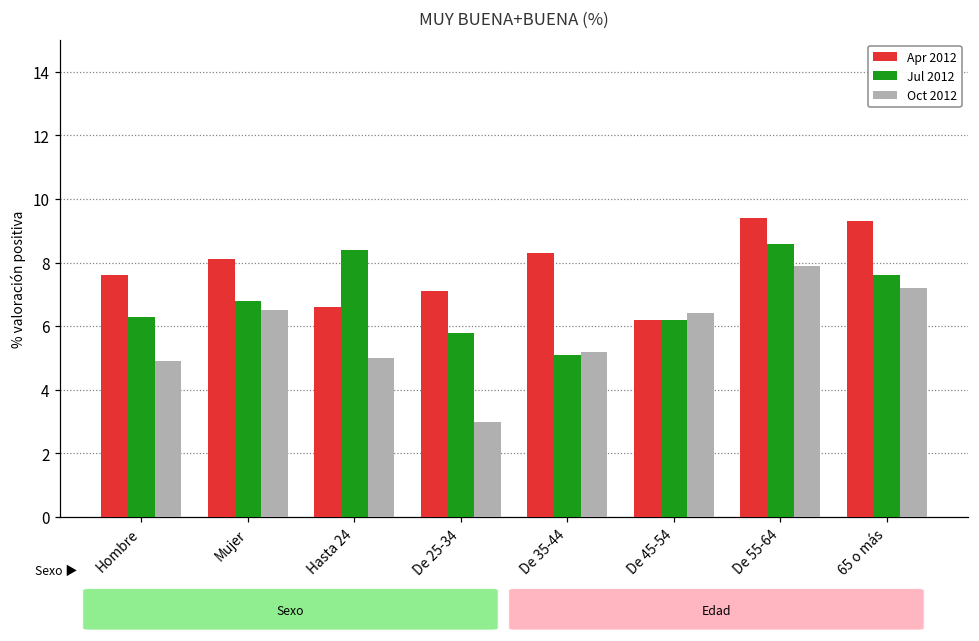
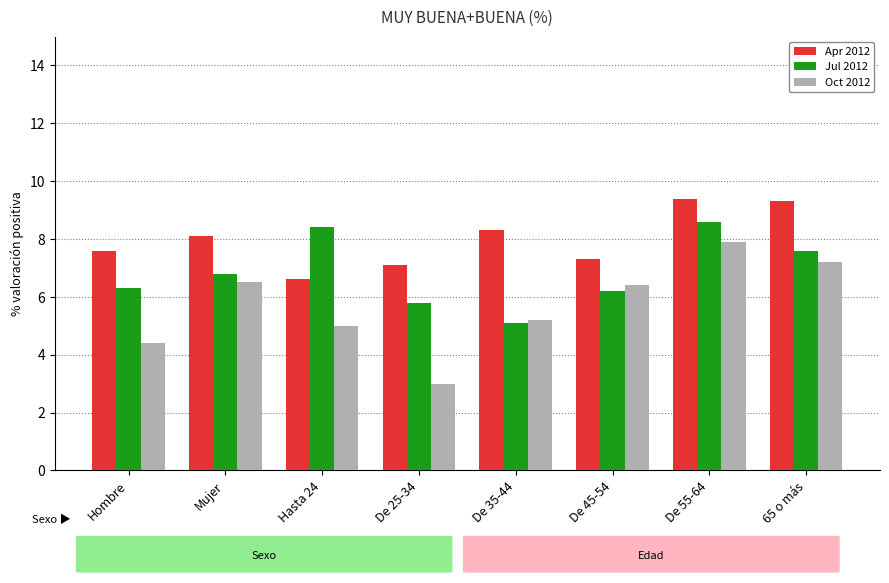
  {
    "Apr 2012": {
      "Hombre": 7.6,
      "Mujer": 8.1,
      "Hasta 24": 6.6,
      "De 25-34": 7.1,
      "De 35-44": 8.3,
-     "De 45-54": 6.2,
+     "De 45-54": 7.3,
      "De 55-64": 9.4,
      "65 o más": 9.3
    },
    "Jul 2012": {
      "Hombre": 6.3,
      "Mujer": 6.8,
      "Hasta 24": 8.4,
      "De 25-34": 5.8,
      "De 35-44": 5.1,
      "De 45-54": 6.2,
      "De 55-64": 8.6,
      "65 o más": 7.6
    },
    "Oct 2012": {
-     "Hombre": 4.9,
+     "Hombre": 4.4,
      "Mujer": 6.5,
      "Hasta 24": 5.0,
      "De 25-34": 3.0,
      "De 35-44": 5.2,
      "De 45-54": 6.4,
      "De 55-64": 7.9,
      "65 o más": 7.2
    }
  }
